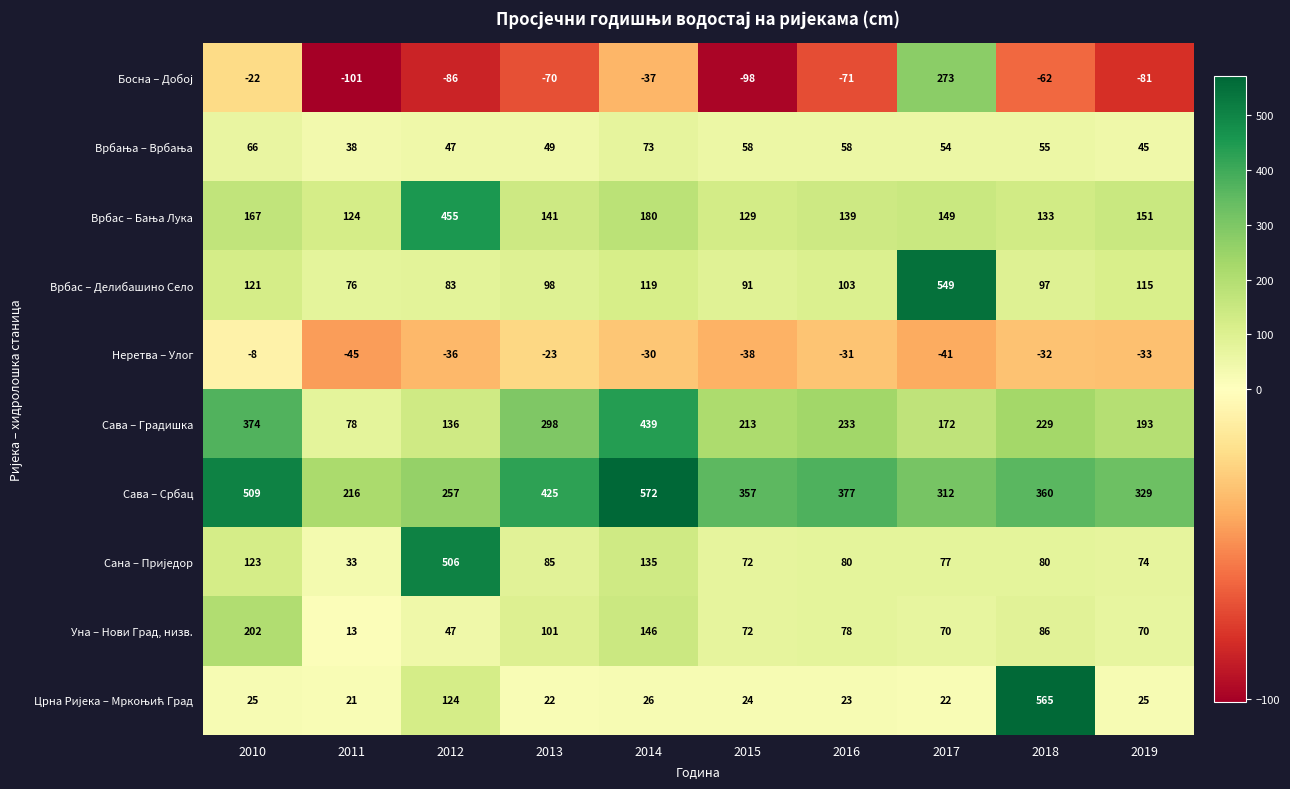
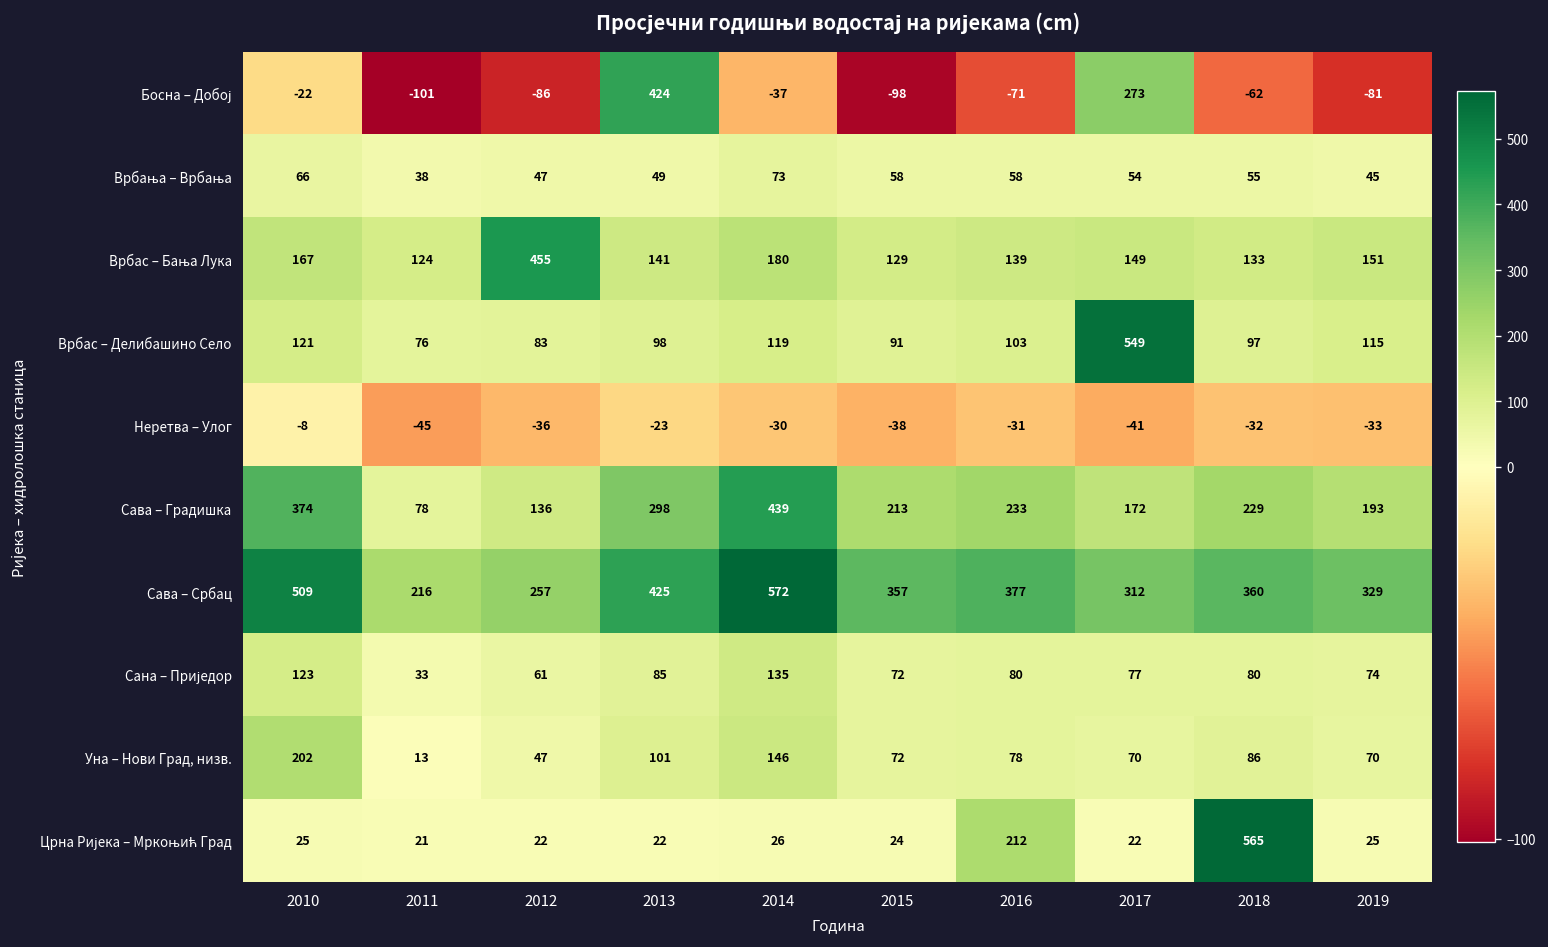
  {
    "Босна – Добој": {
      "2010": -22,
      "2011": -101,
      "2012": -86,
-     "2013": -70,
+     "2013": 424,
      "2014": -37,
      "2015": -98,
      "2016": -71,
      "2017": 273,
      "2018": -62,
      "2019": -81
    },
    "Врбања – Врбања": {
      "2010": 66,
      "2011": 38,
      "2012": 47,
      "2013": 49,
      "2014": 73,
      "2015": 58,
      "2016": 58,
      "2017": 54,
      "2018": 55,
      "2019": 45
    },
    "Врбас – Бања Лука": {
      "2010": 167,
      "2011": 124,
      "2012": 455,
      "2013": 141,
      "2014": 180,
      "2015": 129,
      "2016": 139,
      "2017": 149,
      "2018": 133,
      "2019": 151
    },
    "Врбас – Делибашино Село": {
      "2010": 121,
      "2011": 76,
      "2012": 83,
      "2013": 98,
      "2014": 119,
      "2015": 91,
      "2016": 103,
      "2017": 549,
      "2018": 97,
      "2019": 115
    },
    "Неретва – Улог": {
      "2010": -8,
      "2011": -45,
      "2012": -36,
      "2013": -23,
      "2014": -30,
      "2015": -38,
      "2016": -31,
      "2017": -41,
      "2018": -32,
      "2019": -33
    },
    "Сава – Градишка": {
      "2010": 374,
      "2011": 78,
      "2012": 136,
      "2013": 298,
      "2014": 439,
      "2015": 213,
      "2016": 233,
      "2017": 172,
      "2018": 229,
      "2019": 193
    },
    "Сава – Србац": {
      "2010": 509,
      "2011": 216,
      "2012": 257,
      "2013": 425,
      "2014": 572,
      "2015": 357,
      "2016": 377,
      "2017": 312,
      "2018": 360,
      "2019": 329
    },
    "Сана – Приједор": {
      "2010": 123,
      "2011": 33,
-     "2012": 506,
+     "2012": 61,
      "2013": 85,
      "2014": 135,
      "2015": 72,
      "2016": 80,
      "2017": 77,
      "2018": 80,
      "2019": 74
    },
    "Уна – Нови Град, низв.": {
      "2010": 202,
      "2011": 13,
      "2012": 47,
      "2013": 101,
      "2014": 146,
      "2015": 72,
      "2016": 78,
      "2017": 70,
      "2018": 86,
      "2019": 70
    },
    "Црна Ријека – Мркоњић Град": {
      "2010": 25,
      "2011": 21,
-     "2012": 124,
+     "2012": 22,
      "2013": 22,
      "2014": 26,
      "2015": 24,
-     "2016": 23,
+     "2016": 212,
      "2017": 22,
      "2018": 565,
      "2019": 25
    }
  }
